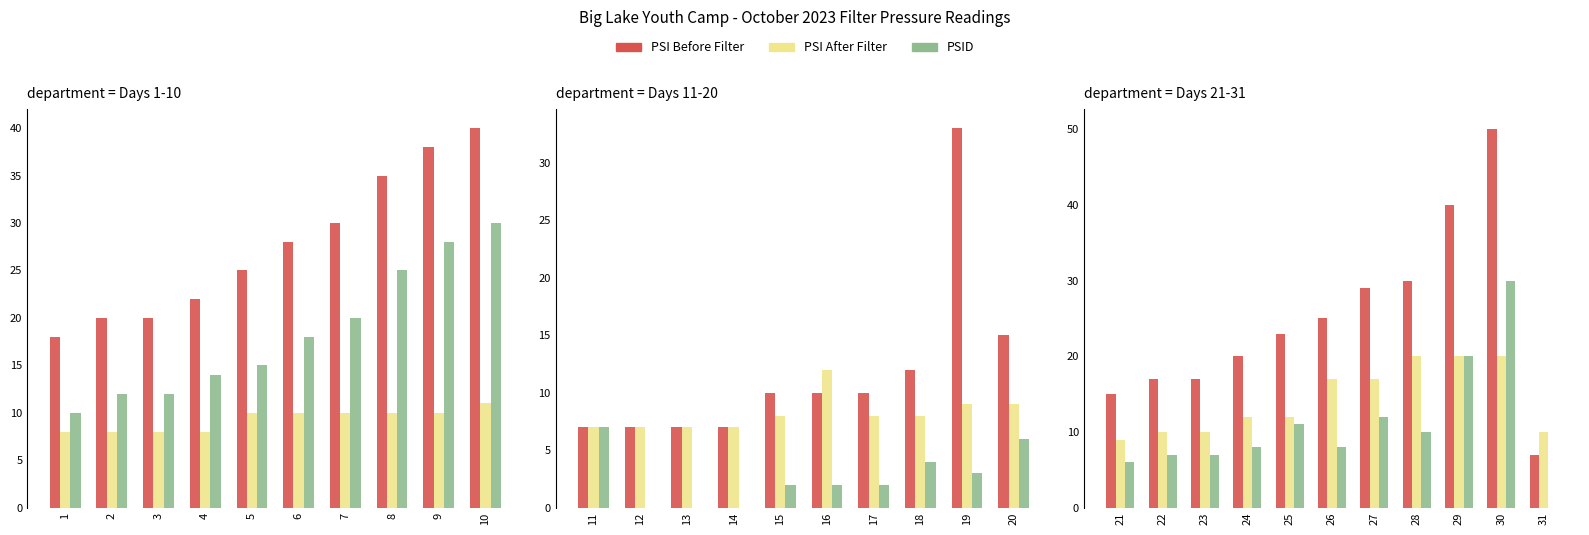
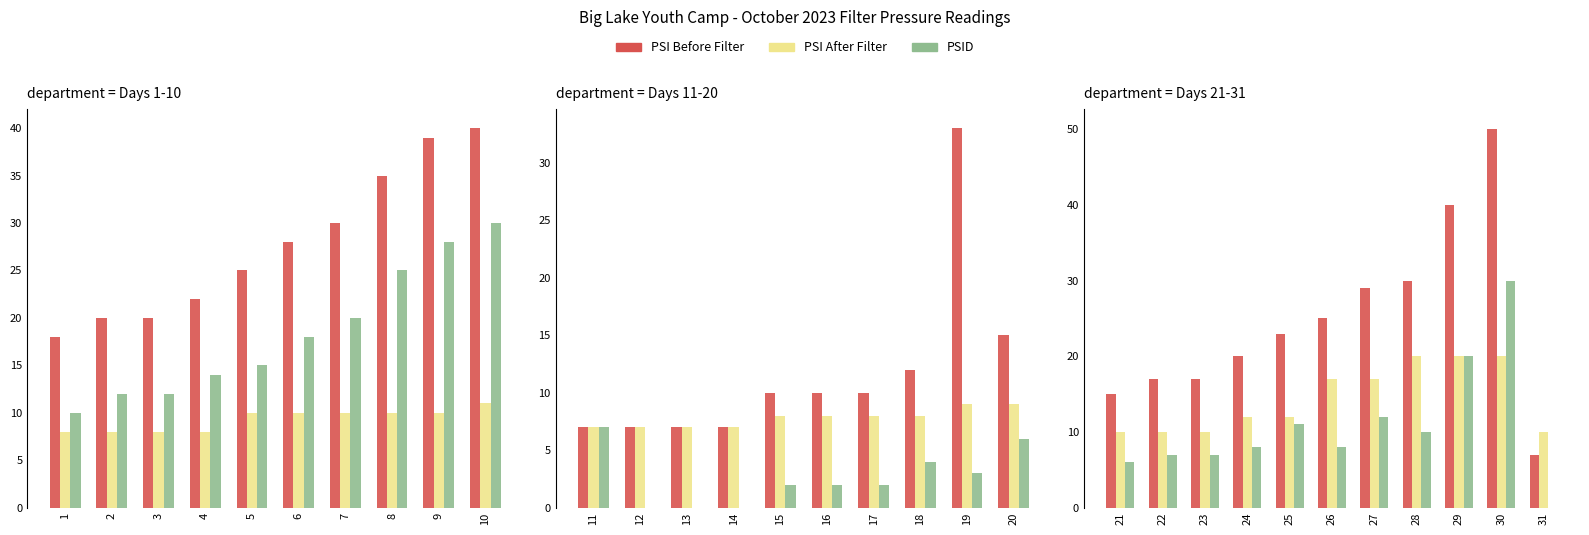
  {
    "department = Days 1-10": {
      "PSI Before Filter": {
        "1": 18,
        "2": 20,
        "3": 20,
        "4": 22,
        "5": 25,
        "6": 28,
        "7": 30,
        "8": 35,
-       "9": 38,
+       "9": 39,
        "10": 40
      },
      "PSI After Filter": {
        "1": 8,
        "2": 8,
        "3": 8,
        "4": 8,
        "5": 10,
        "6": 10,
        "7": 10,
        "8": 10,
        "9": 10,
        "10": 11
      },
      "PSID": {
        "1": 10,
        "2": 12,
        "3": 12,
        "4": 14,
        "5": 15,
        "6": 18,
        "7": 20,
        "8": 25,
        "9": 28,
        "10": 30
      }
    },
    "department = Days 11-20": {
      "PSI Before Filter": {
        "11": 7,
        "12": 7,
        "13": 7,
        "14": 7,
        "15": 10,
        "16": 10,
        "17": 10,
        "18": 12,
        "19": 33,
        "20": 15
      },
      "PSI After Filter": {
        "11": 7,
        "12": 7,
        "13": 7,
        "14": 7,
        "15": 8,
-       "16": 12,
+       "16": 8,
        "17": 8,
        "18": 8,
        "19": 9,
        "20": 9
      },
      "PSID": {
        "11": 7,
        "12": 0,
        "13": 0,
        "14": 0,
        "15": 2,
        "16": 2,
        "17": 2,
        "18": 4,
        "19": 3,
        "20": 6
      }
    },
    "department = Days 21-31": {
      "PSI Before Filter": {
        "21": 15,
        "22": 17,
        "23": 17,
        "24": 20,
        "25": 23,
        "26": 25,
        "27": 29,
        "28": 30,
        "29": 40,
        "30": 50,
        "31": 7
      },
      "PSI After Filter": {
-       "21": 9,
+       "21": 10,
        "22": 10,
        "23": 10,
        "24": 12,
        "25": 12,
        "26": 17,
        "27": 17,
        "28": 20,
        "29": 20,
        "30": 20,
        "31": 10
      },
      "PSID": {
        "21": 6,
        "22": 7,
        "23": 7,
        "24": 8,
        "25": 11,
        "26": 8,
        "27": 12,
        "28": 10,
        "29": 20,
        "30": 30
      }
    }
  }
